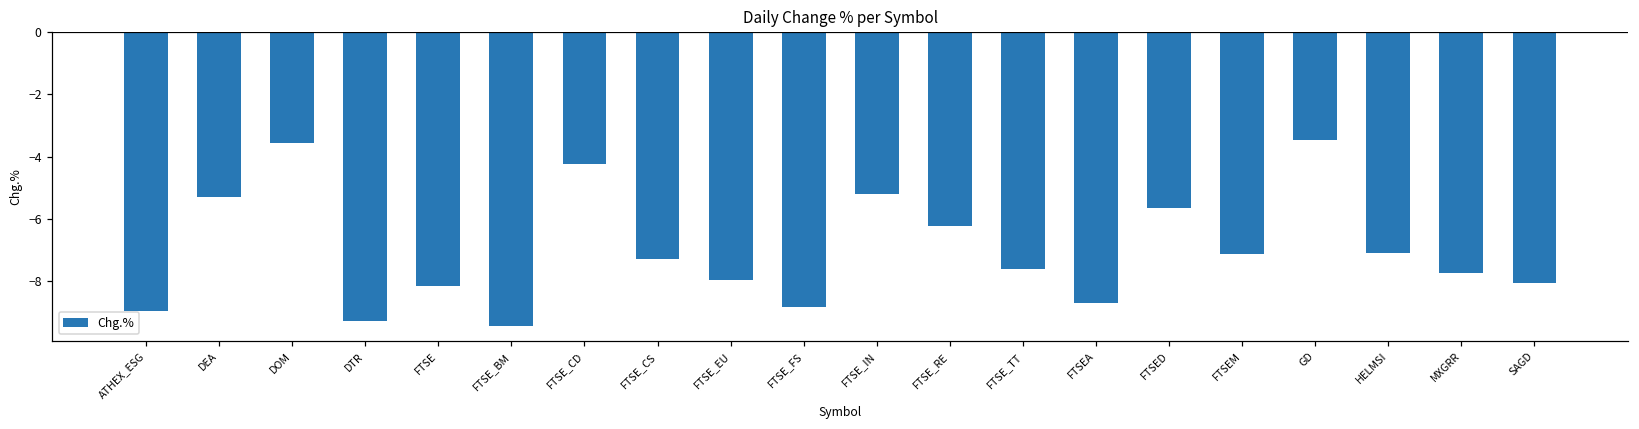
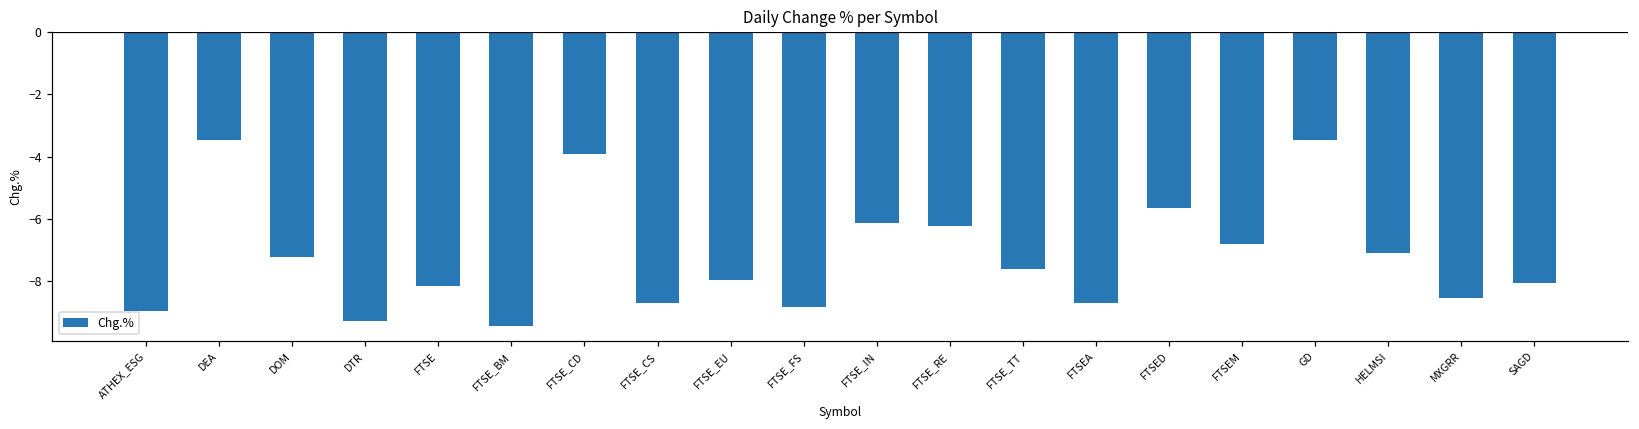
  {
    "ATHEX_ESG": -9.0,
-   "DEA": -5.3,
-   "DOM": -3.6,
+   "DEA": -3.5,
+   "DOM": -7.2,
    "DTR": -9.3,
    "FTSE": -8.2,
    "FTSE_BM": -9.5,
-   "FTSE_CD": -4.2,
-   "FTSE_CS": -7.3,
+   "FTSE_CD": -3.9,
+   "FTSE_CS": -8.7,
    "FTSE_EU": -8.0,
    "FTSE_FS": -8.8,
-   "FTSE_IN": -5.2,
+   "FTSE_IN": -6.2,
    "FTSE_RE": -6.2,
    "FTSE_TT": -7.6,
    "FTSEA": -8.7,
    "FTSED": -5.7,
-   "FTSEM": -7.2,
+   "FTSEM": -6.8,
    "GD": -3.5,
    "HELMSI": -7.1,
-   "MXGRR": -7.8,
+   "MXGRR": -8.6,
    "SAGD": -8.1
  }
